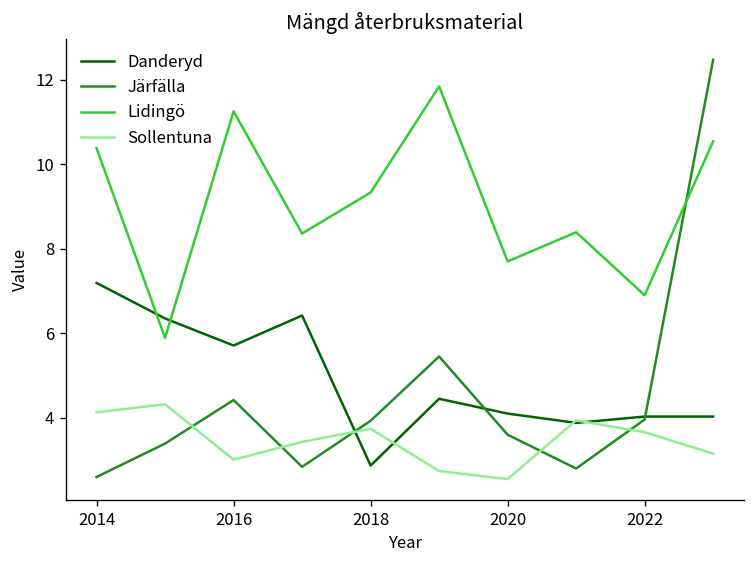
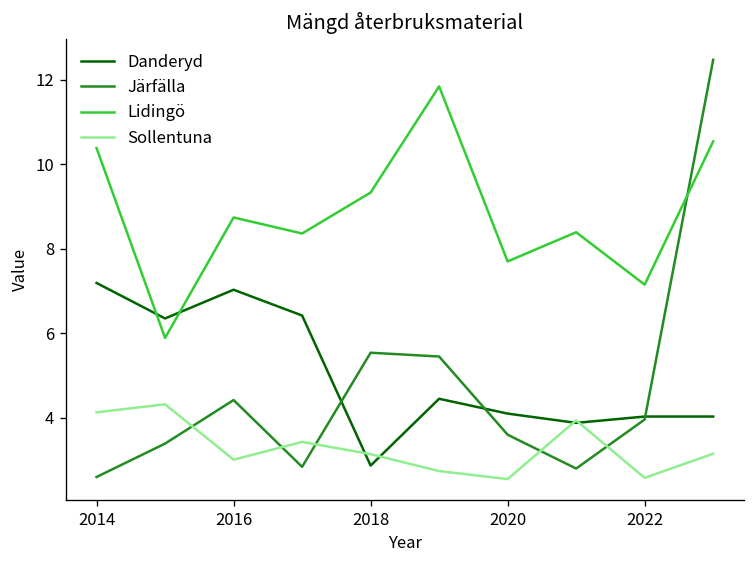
  {
    "Danderyd": {
      "2014": 7.2,
-     "2016": 5.7,
+     "2016": 7.0,
      "2018": 2.9,
      "2020": 4.1
    },
    "Järfälla": {
      "2014": 2.6,
      "2016": 4.4,
-     "2018": 3.9,
+     "2018": 5.5,
      "2020": 3.6
    },
    "Lidingö": {
      "2014": 10.4,
-     "2016": 11.3,
+     "2016": 8.7,
      "2018": 9.3,
      "2020": 7.7,
-     "2022": 6.9
+     "2022": 7.2
    },
    "Sollentuna": {
      "2014": 4.1,
      "2016": 3.0,
-     "2018": 3.7,
+     "2018": 3.1,
      "2020": 2.6,
-     "2022": 3.7
+     "2022": 2.6
    }
  }
